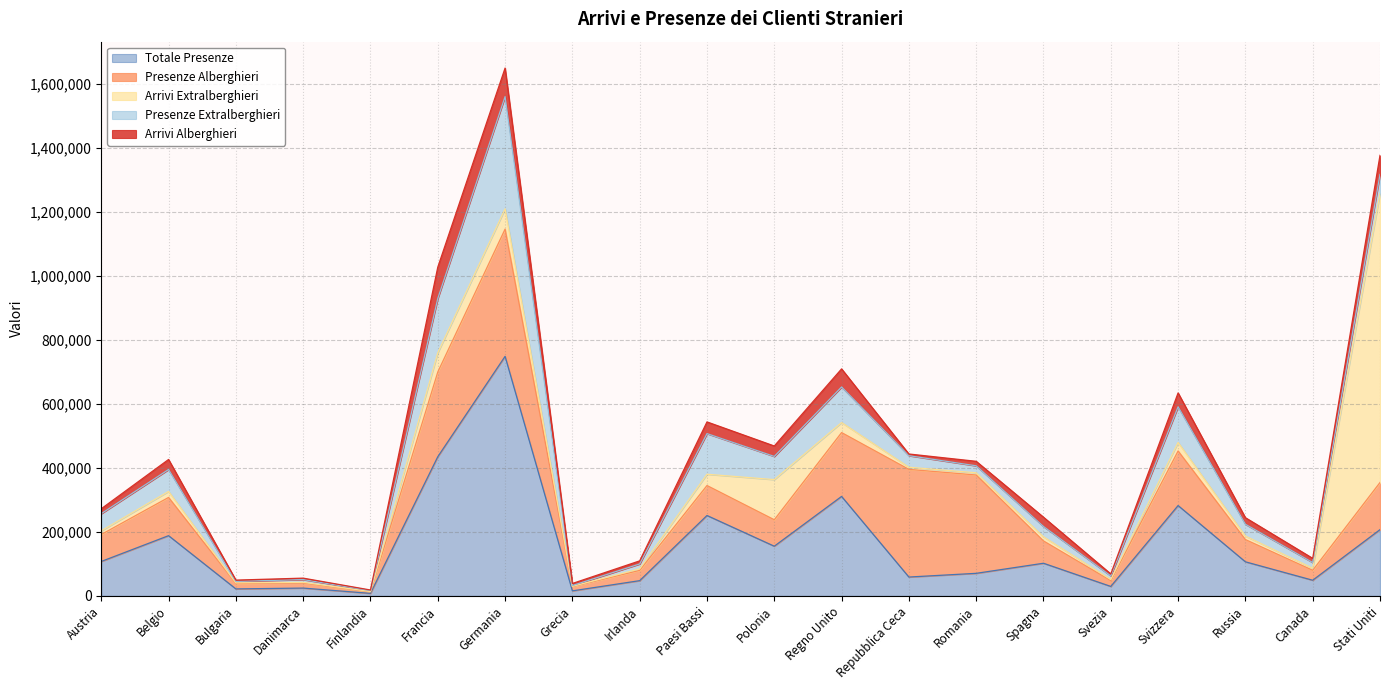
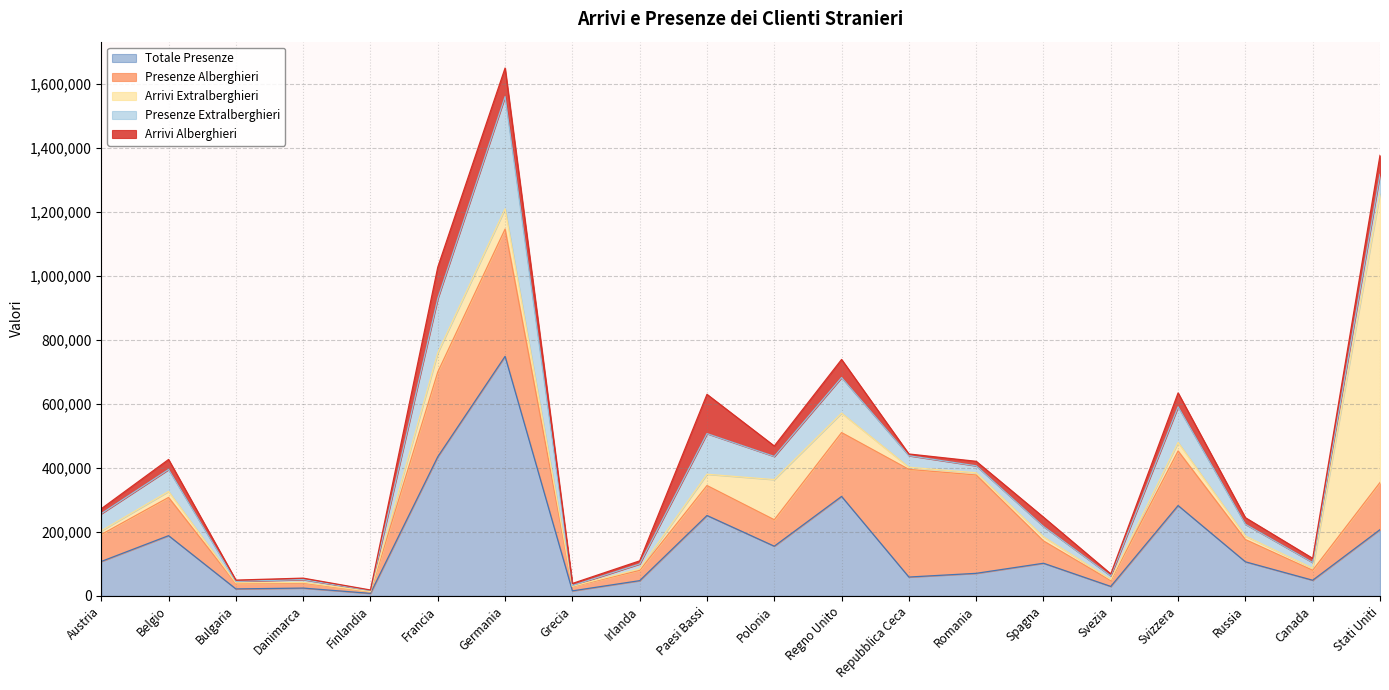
  {
    "Presenze Alberghieri": {
      "Austria": "80,000",
      "Belgio": "120,000",
      "Francia": "260,000",
      "Germania": "400,000",
      "Paesi Bassi": "90,000",
      "Polonia": "80,000",
      "Regno Unito": "200,000",
      "Spagna": "70,000",
      "Svizzera": "170,000",
      "Russia": "70,000",
      "Stati Uniti": "150,000"
    },
    "Arrivi Extralberghieri": {
      "Austria": "10,000",
      "Belgio": "20,000",
      "Francia": "60,000",
      "Germania": "60,000",
      "Paesi Bassi": "40,000",
      "Polonia": "130,000",
-     "Regno Unito": "30,000",
+     "Regno Unito": "60,000",
      "Spagna": "10,000",
      "Svizzera": "30,000",
      "Russia": "10,000",
      "Stati Uniti": "900,000"
    },
    "Arrivi Alberghieri": {
      "Austria": "20,000",
      "Belgio": "30,000",
      "Francia": "100,000",
      "Germania": "90,000",
      "Irlanda": "10,000",
-     "Paesi Bassi": "40,000",
+     "Paesi Bassi": "120,000",
      "Polonia": "30,000",
      "Regno Unito": "60,000",
      "Romania": "10,000",
      "Spagna": "30,000",
      "Svizzera": "40,000",
      "Russia": "20,000",
      "Canada": "10,000",
      "Stati Uniti": "60,000"
    }
  }
